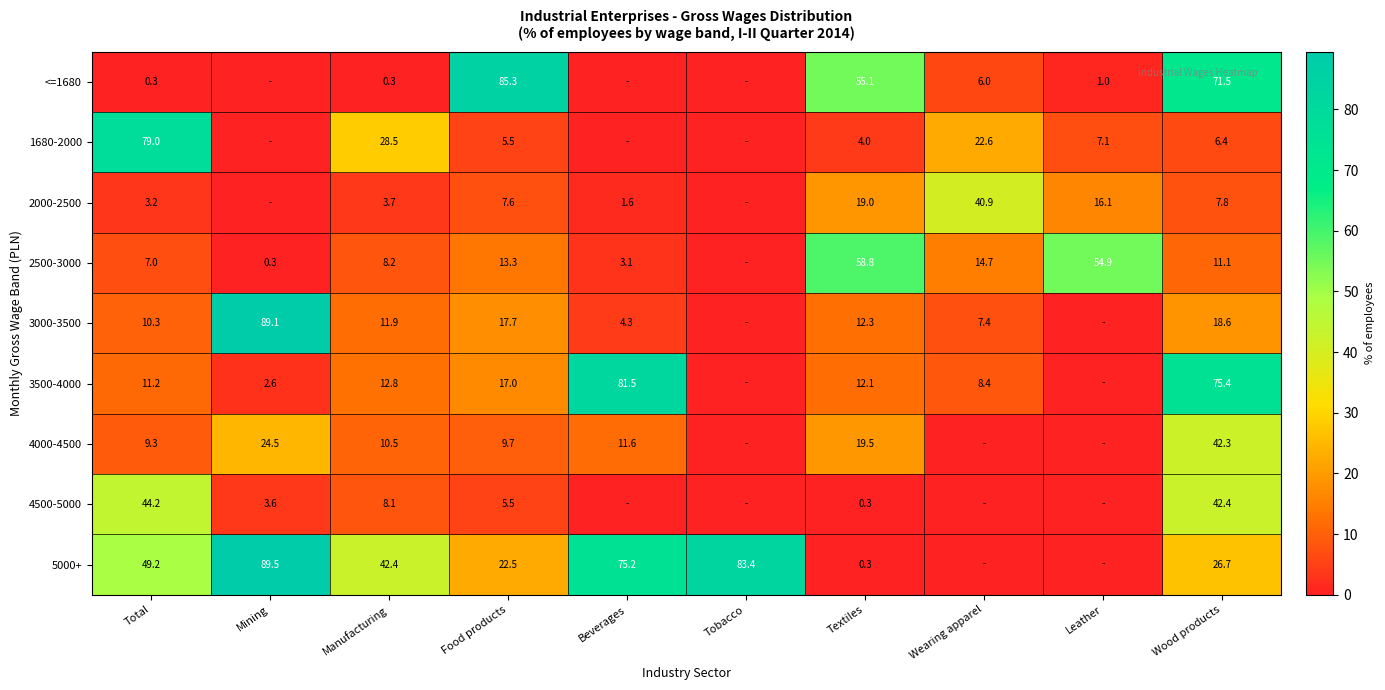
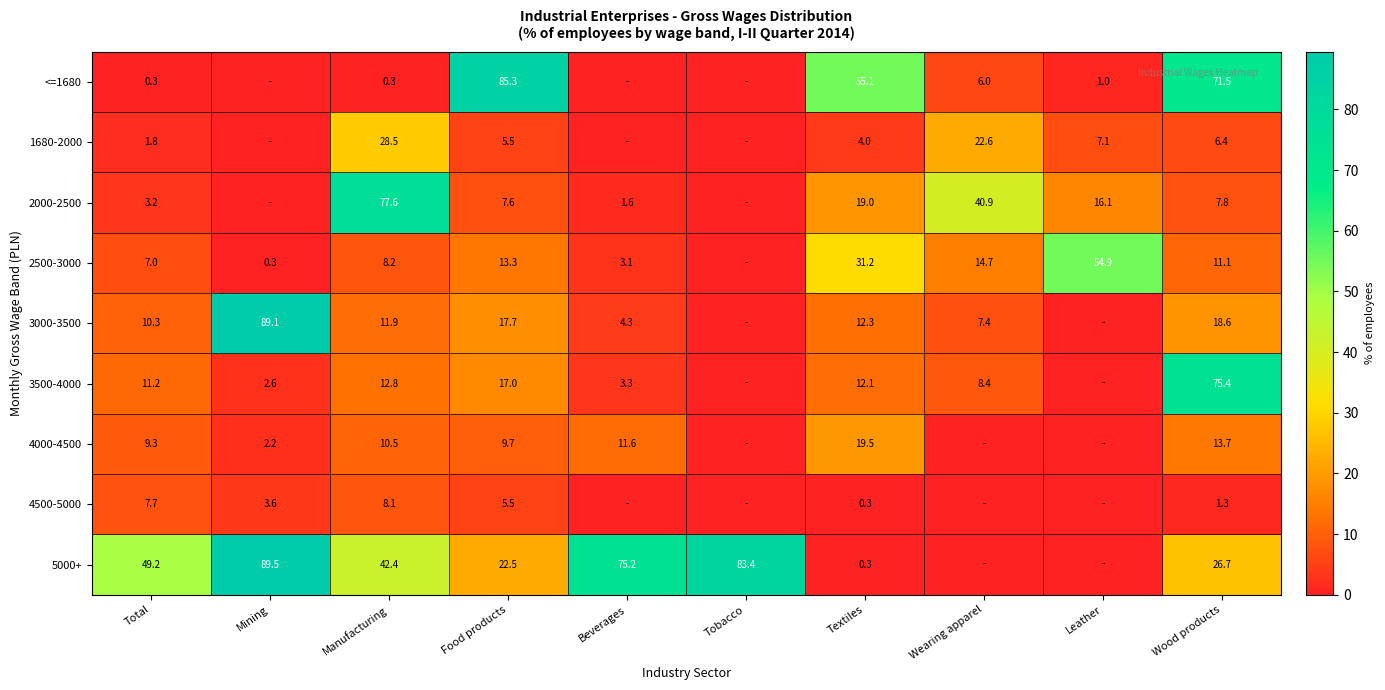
  {
    "<=1680": {
      "Total": 0.3,
      "Manufacturing": 0.3,
      "Food products": 85.3,
      "Textiles": 55.1,
      "Wearing apparel": 6.0,
      "Leather": 1.0
    },
    "1680-2000": {
-     "Total": 79.0,
+     "Total": 1.8,
      "Manufacturing": 28.5,
      "Food products": 5.5,
      "Textiles": 4.0,
      "Wearing apparel": 22.6,
      "Leather": 7.1,
      "Wood products": 6.4
    },
    "2000-2500": {
      "Total": 3.2,
-     "Manufacturing": 3.7,
+     "Manufacturing": 77.6,
      "Food products": 7.6,
      "Beverages": 1.6,
      "Textiles": 19.0,
      "Wearing apparel": 40.9,
      "Leather": 16.1,
      "Wood products": 7.8
    },
    "2500-3000": {
      "Total": 7.0,
      "Mining": 0.3,
      "Manufacturing": 8.2,
      "Food products": 13.3,
      "Beverages": 3.1,
-     "Textiles": 58.8,
+     "Textiles": 31.2,
      "Wearing apparel": 14.7,
      "Leather": 54.9,
      "Wood products": 11.1
    },
    "3000-3500": {
      "Total": 10.3,
      "Mining": 89.1,
      "Manufacturing": 11.9,
      "Food products": 17.7,
      "Beverages": 4.3,
      "Textiles": 12.3,
      "Wearing apparel": 7.4,
      "Wood products": 18.6
    },
    "3500-4000": {
      "Total": 11.2,
      "Mining": 2.6,
      "Manufacturing": 12.8,
      "Food products": 17.0,
-     "Beverages": 81.5,
+     "Beverages": 3.3,
      "Textiles": 12.1,
      "Wearing apparel": 8.4,
      "Wood products": 75.4
    },
    "4000-4500": {
      "Total": 9.3,
-     "Mining": 24.5,
+     "Mining": 2.2,
      "Manufacturing": 10.5,
      "Food products": 9.7,
      "Beverages": 11.6,
      "Textiles": 19.5,
-     "Wood products": 42.3
+     "Wood products": 13.7
    },
    "4500-5000": {
-     "Total": 44.2,
+     "Total": 7.7,
      "Mining": 3.6,
      "Manufacturing": 8.1,
      "Food products": 5.5,
      "Textiles": 0.3,
-     "Wood products": 42.4
+     "Wood products": 1.3
    },
    "5000+": {
      "Total": 49.2,
      "Mining": 89.5,
      "Manufacturing": 42.4,
      "Food products": 22.5,
      "Beverages": 75.2,
      "Tobacco": 83.4,
      "Textiles": 0.3,
      "Wood products": 26.7
    }
  }
